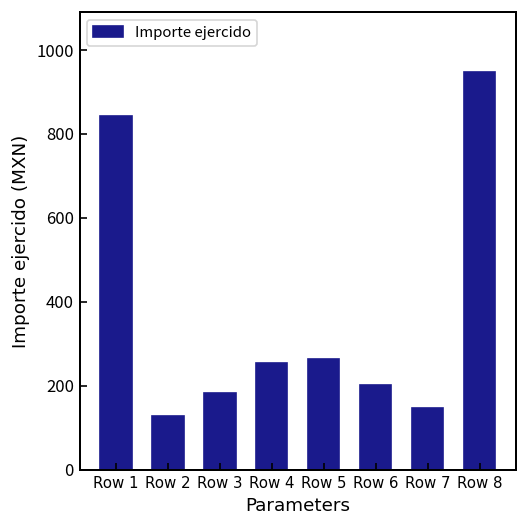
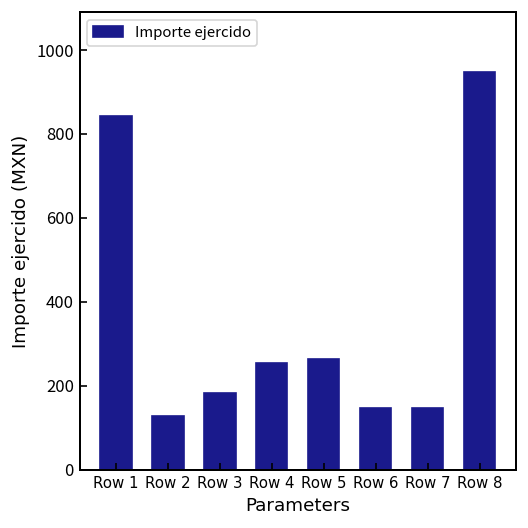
  {
    "Row 1": 840,
    "Row 2": 130,
    "Row 3": 180,
    "Row 4": 250,
    "Row 5": 260,
-   "Row 6": 200,
+   "Row 6": 150,
    "Row 7": 150,
    "Row 8": 950
  }
